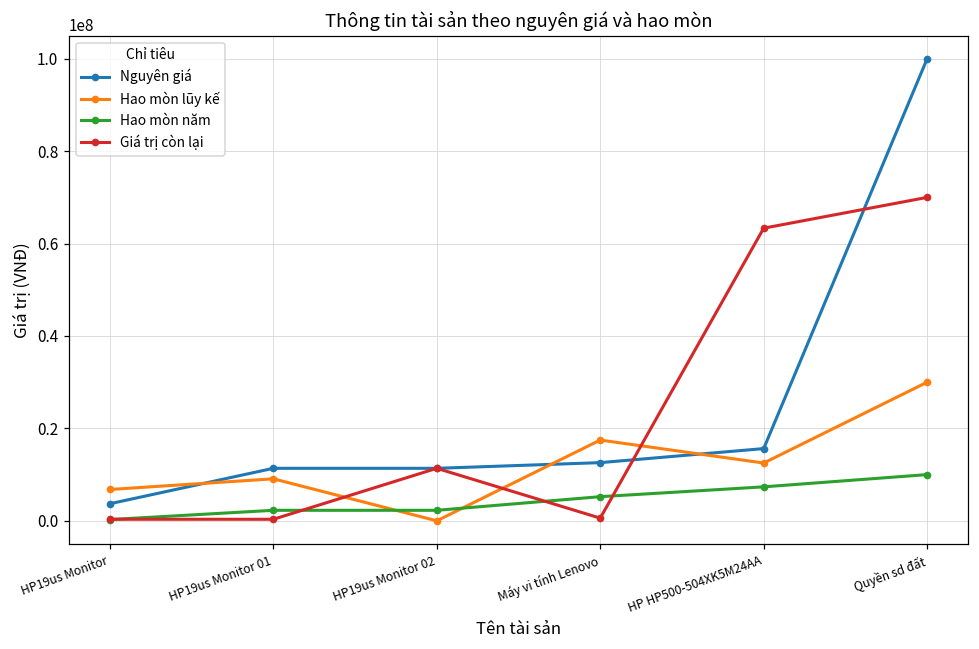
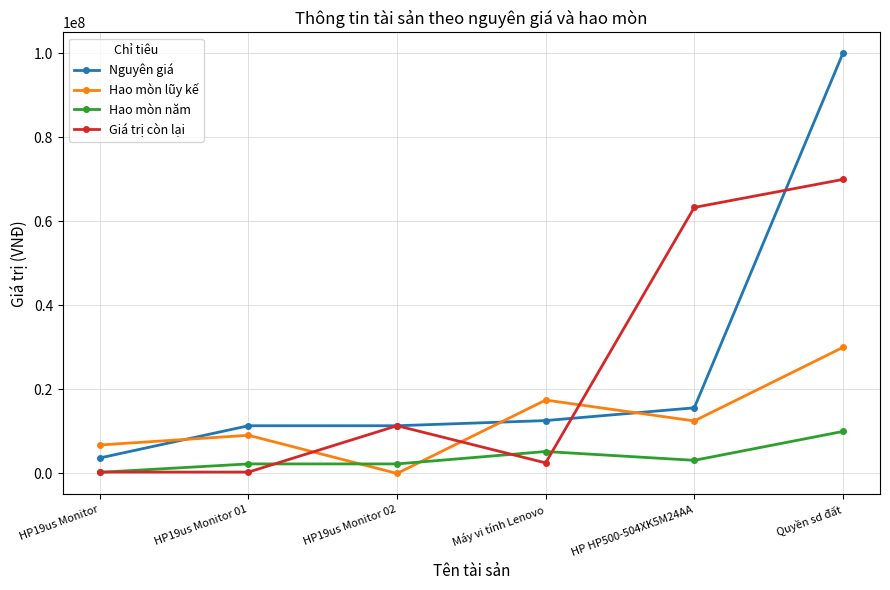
  {
    "Nguyên giá": {
      "HP19us Monitor": 4000000,
      "HP19us Monitor 01": 11000000,
      "Máy vi tính Lenovo": 13000000,
      "HP HP500-504XK5M24AA": 16000000,
      "Quyền sd đất": 100000000
    },
    "Hao mòn lũy kế": {
      "HP19us Monitor": 7000000,
      "HP19us Monitor 01": 9000000,
      "HP19us Monitor 02": 0,
      "Máy vi tính Lenovo": 17000000,
      "HP HP500-504XK5M24AA": 13000000,
      "Quyền sd đất": 30000000
    },
    "Hao mòn năm": {
      "HP19us Monitor 01": 2000000,
      "HP19us Monitor 02": 2000000,
      "Máy vi tính Lenovo": 5000000,
-     "HP HP500-504XK5M24AA": 7000000,
+     "HP HP500-504XK5M24AA": 3000000,
      "Quyền sd đất": 10000000
    },
    "Giá trị còn lại": {
      "HP19us Monitor 01": 0,
-     "Máy vi tính Lenovo": 1000000,
+     "Máy vi tính Lenovo": 3000000,
      "HP HP500-504XK5M24AA": 63000000,
      "Quyền sd đất": 70000000
    }
  }
